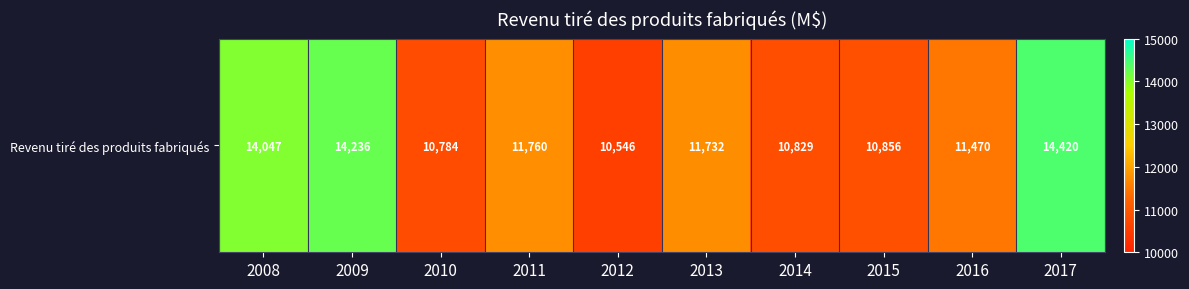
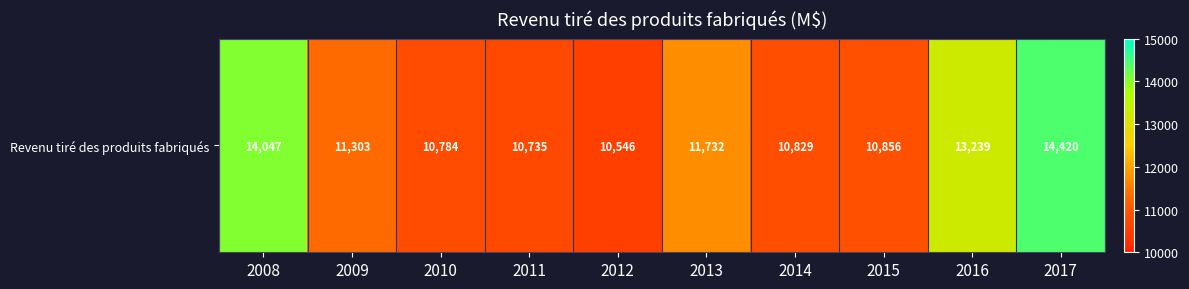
  {
    "Revenu tiré des produits fabriqués": {
      "2008": "14,047",
-     "2009": "14,236",
+     "2009": "11,303",
      "2010": "10,784",
-     "2011": "11,760",
+     "2011": "10,735",
      "2012": "10,546",
      "2013": "11,732",
      "2014": "10,829",
      "2015": "10,856",
-     "2016": "11,470",
+     "2016": "13,239",
      "2017": "14,420"
    }
  }
